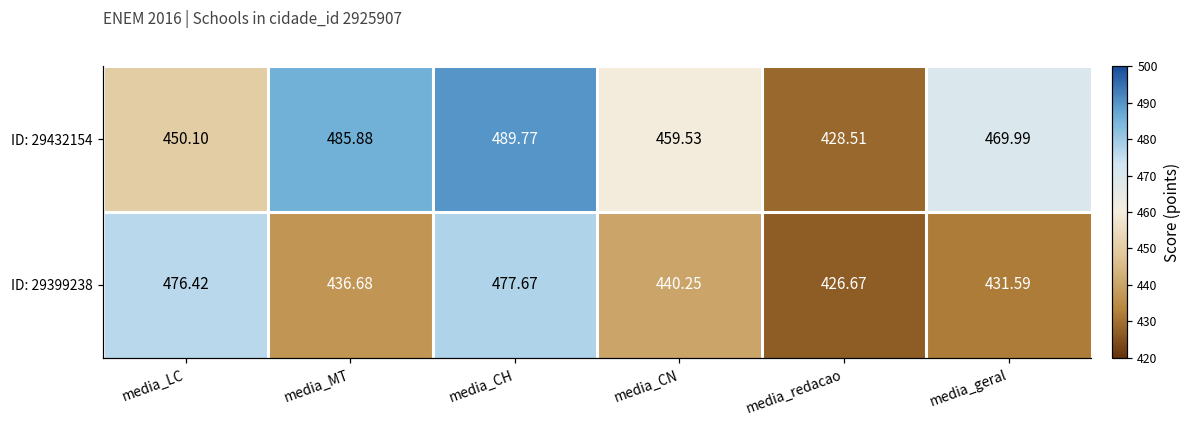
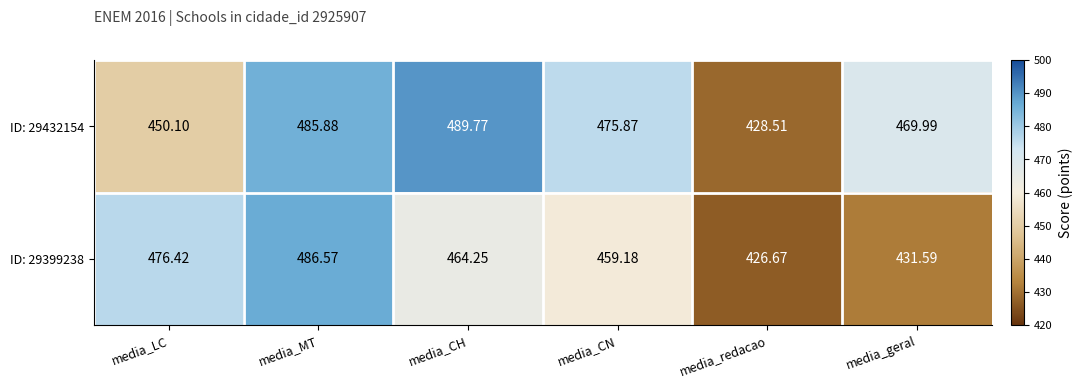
  {
    "ID: 29432154": {
      "media_LC": 450.10,
      "media_MT": 485.88,
      "media_CH": 489.77,
-     "media_CN": 459.53,
+     "media_CN": 475.87,
      "media_redacao": 428.51,
      "media_geral": 469.99
    },
    "ID: 29399238": {
      "media_LC": 476.42,
-     "media_MT": 436.68,
-     "media_CH": 477.67,
-     "media_CN": 440.25,
+     "media_MT": 486.57,
+     "media_CH": 464.25,
+     "media_CN": 459.18,
      "media_redacao": 426.67,
      "media_geral": 431.59
    }
  }
